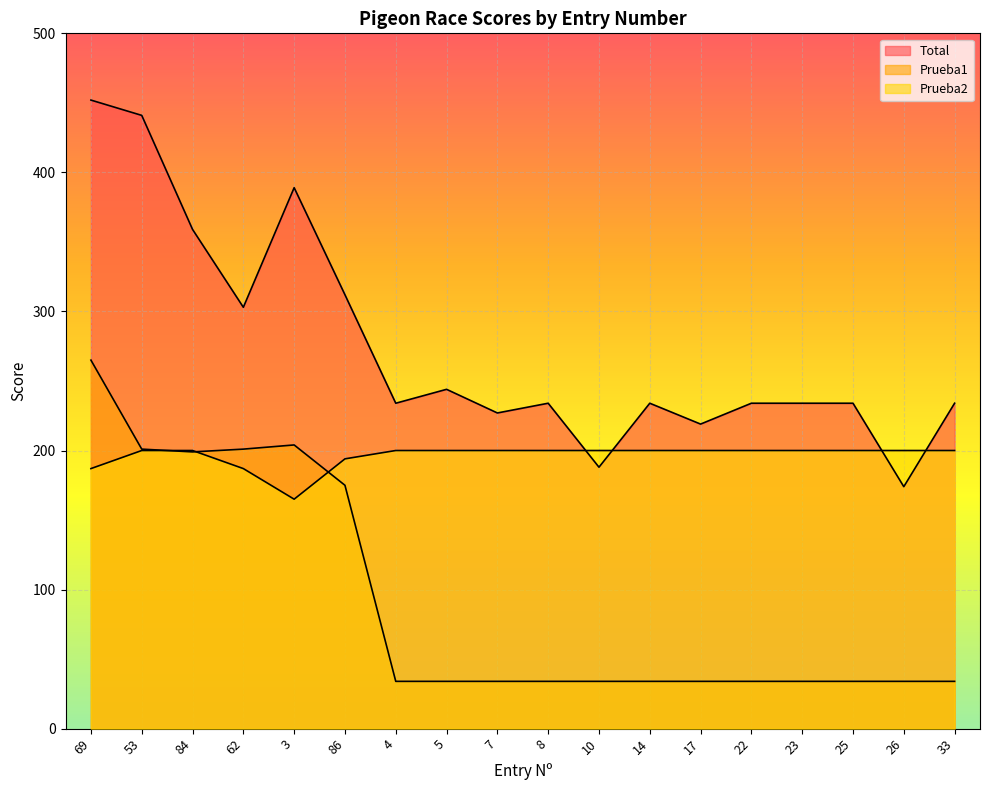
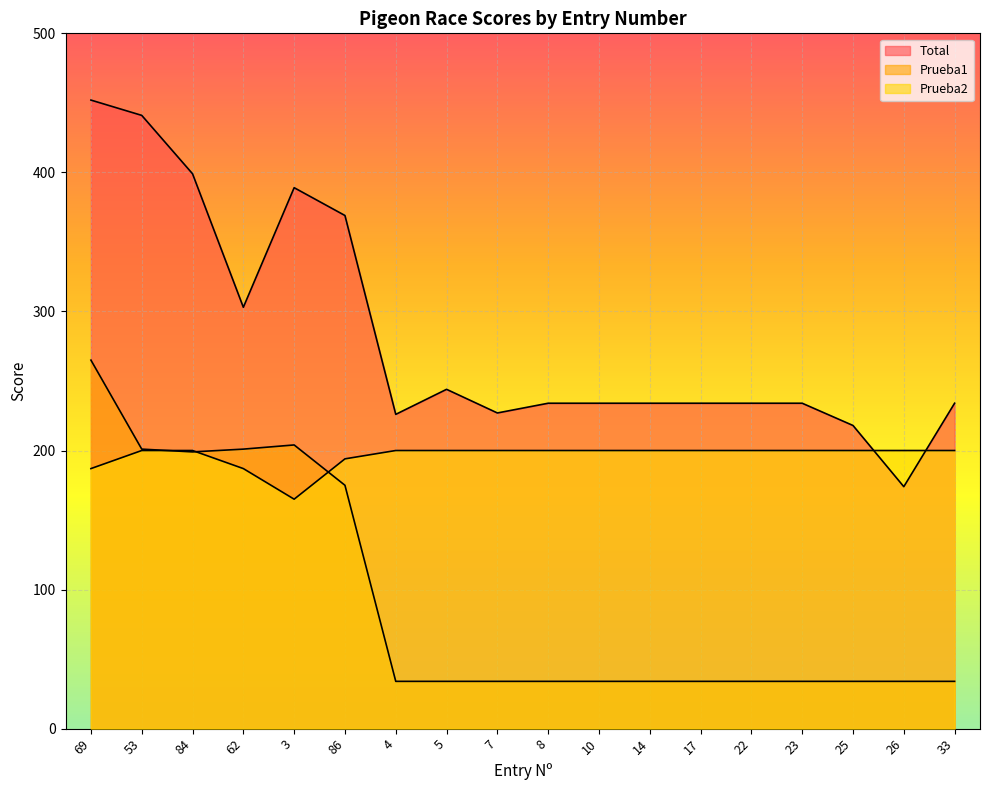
  {
    "Total": {
      "69": 452,
      "53": 441,
-     "84": 359,
+     "84": 399,
      "62": 303,
      "3": 389,
-     "86": 312,
-     "4": 234,
+     "86": 369,
+     "4": 226,
      "5": 244,
      "7": 227,
      "8": 234,
-     "10": 188,
+     "10": 234,
      "14": 234,
-     "17": 219,
+     "17": 234,
      "22": 234,
      "23": 234,
-     "25": 234,
+     "25": 218,
      "26": 174,
      "33": 234
    }
  }
